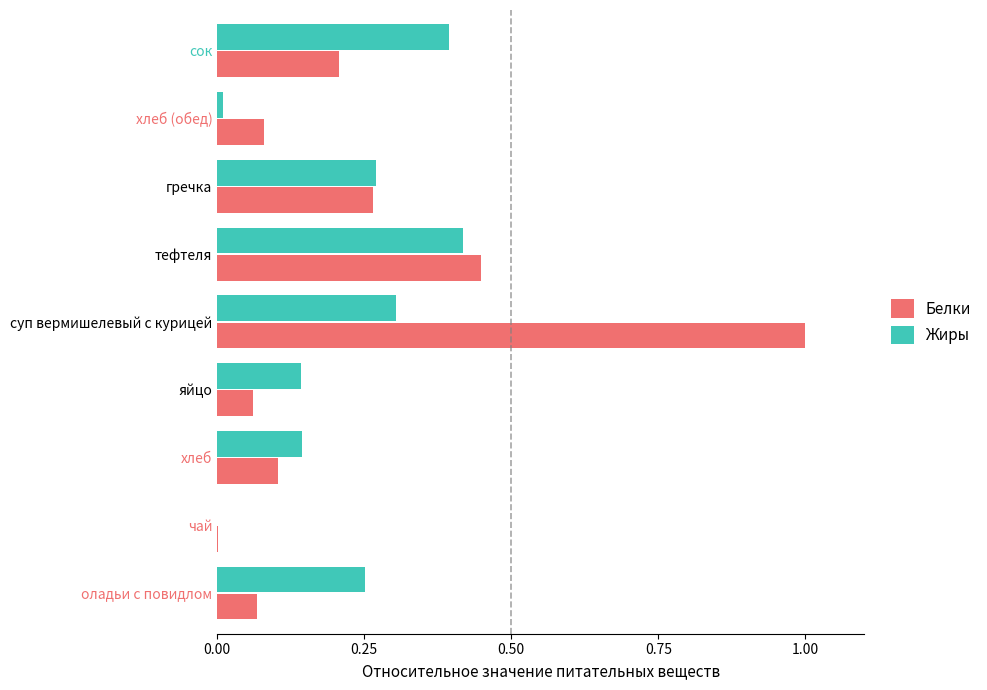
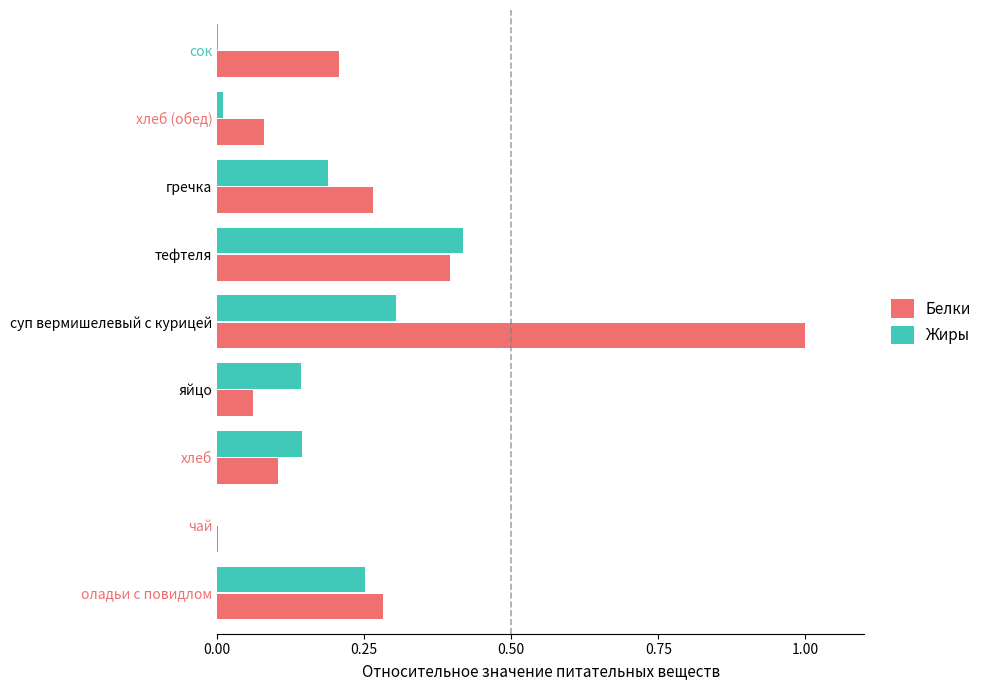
  {
    "Белки": {
      "сок": 0.21,
      "хлеб (обед)": 0.08,
      "гречка": 0.27,
-     "тефтеля": 0.45,
+     "тефтеля": 0.40,
      "суп вермишелевый с курицей": 1.00,
      "яйцо": 0.06,
      "хлеб": 0.10,
-     "оладьи с повидлом": 0.07
+     "оладьи с повидлом": 0.28
    },
    "Жиры": {
-     "сок": 0.39,
+     "сок": 0.00,
      "хлеб (обед)": 0.01,
-     "гречка": 0.27,
+     "гречка": 0.19,
      "тефтеля": 0.42,
      "суп вермишелевый с курицей": 0.30,
      "яйцо": 0.14,
      "хлеб": 0.15,
      "оладьи с повидлом": 0.25
    }
  }
